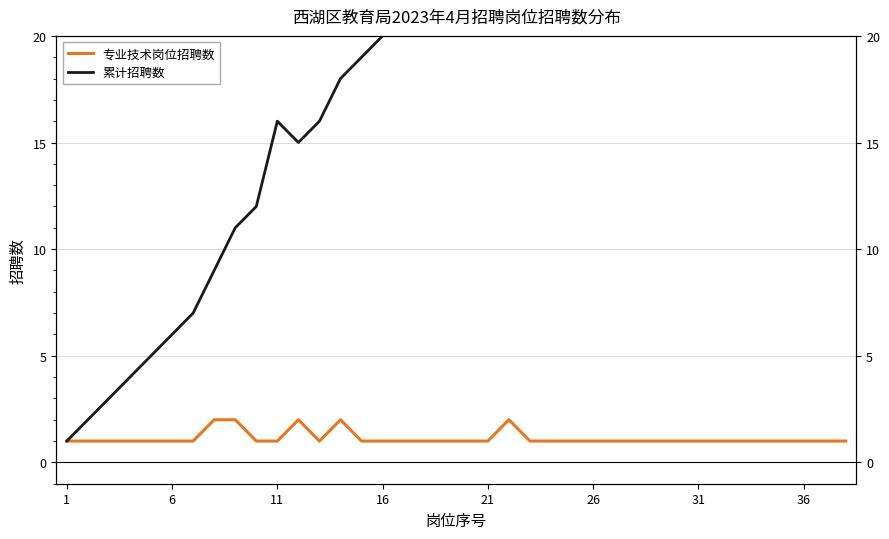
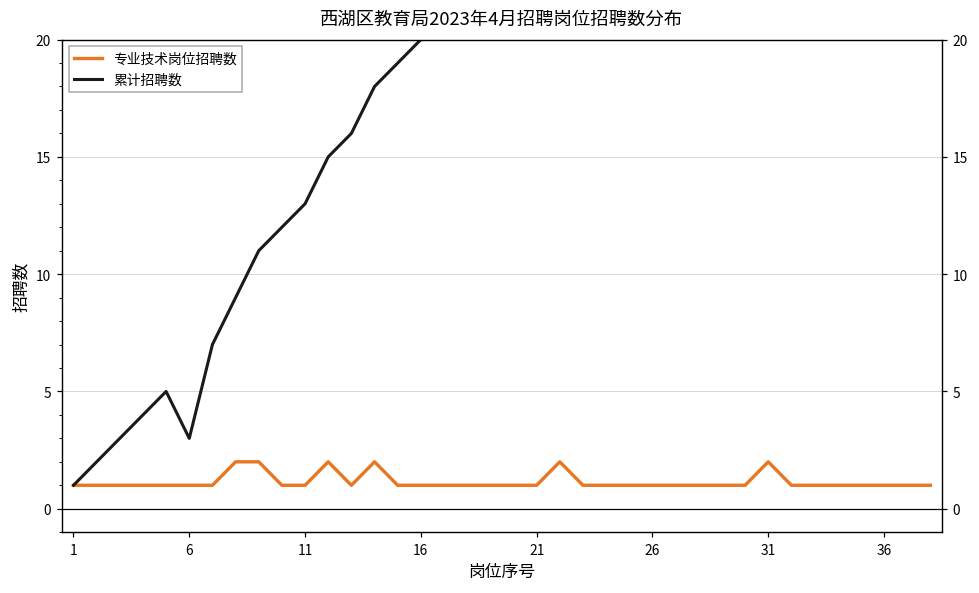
  {
    "专业技术岗位招聘数": {
      "6": 1,
      "11": 1,
      "16": 1,
      "21": 1,
      "26": 1,
-     "31": 1,
+     "31": 2,
      "36": 1
    },
    "累计招聘数": {
-     "6": 6,
-     "11": 16,
+     "6": 3,
+     "11": 13,
      "16": 20
    }
  }
